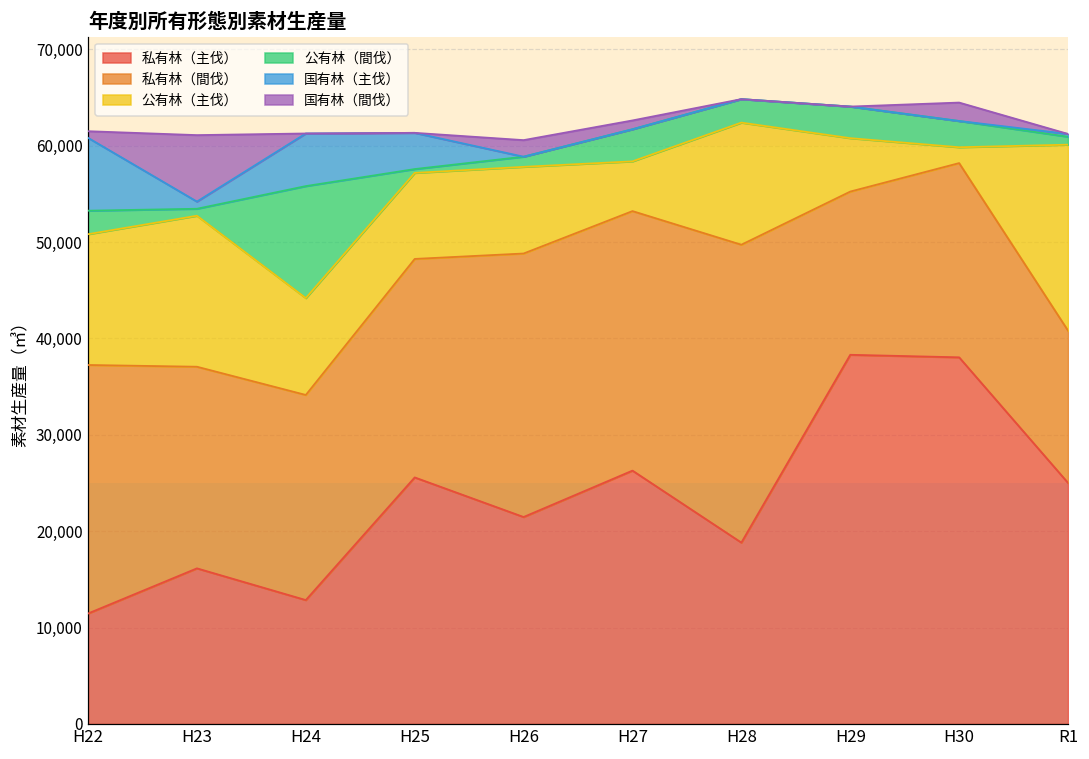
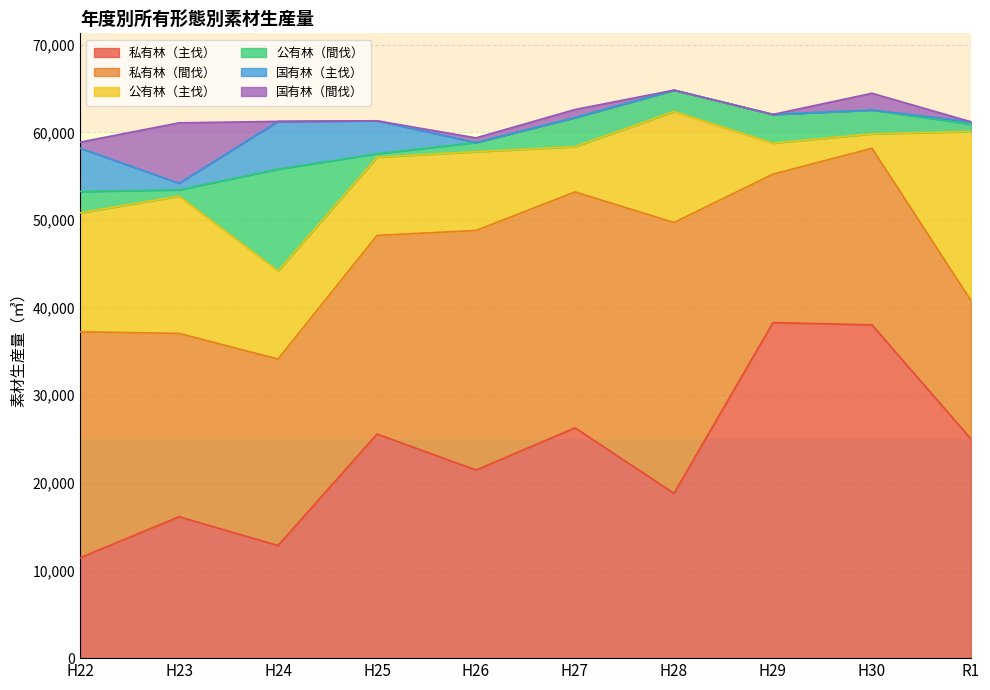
  {
    "公有林（主伐）": {
      "H22": "14,000",
      "H23": "16,000",
      "H24": "10,000",
      "H25": "9,000",
      "H26": "9,000",
      "H27": "5,000",
      "H28": "13,000",
-     "H29": "6,000",
+     "H29": "4,000",
      "H30": "2,000",
      "R1": "19,000"
    },
    "公有林（間伐）": {
      "H22": "2,000",
      "H23": "1,000",
      "H24": "12,000",
      "H25": "0"
    },
    "国有林（主伐）": {
-     "H22": "8,000",
+     "H22": "5,000",
      "H23": "1,000"
    },
    "国有林（間伐）": {
      "H22": "1,000",
      "H23": "7,000",
-     "H26": "2,000",
+     "H26": "1,000",
      "H27": "1,000",
      "H30": "2,000"
    }
  }
